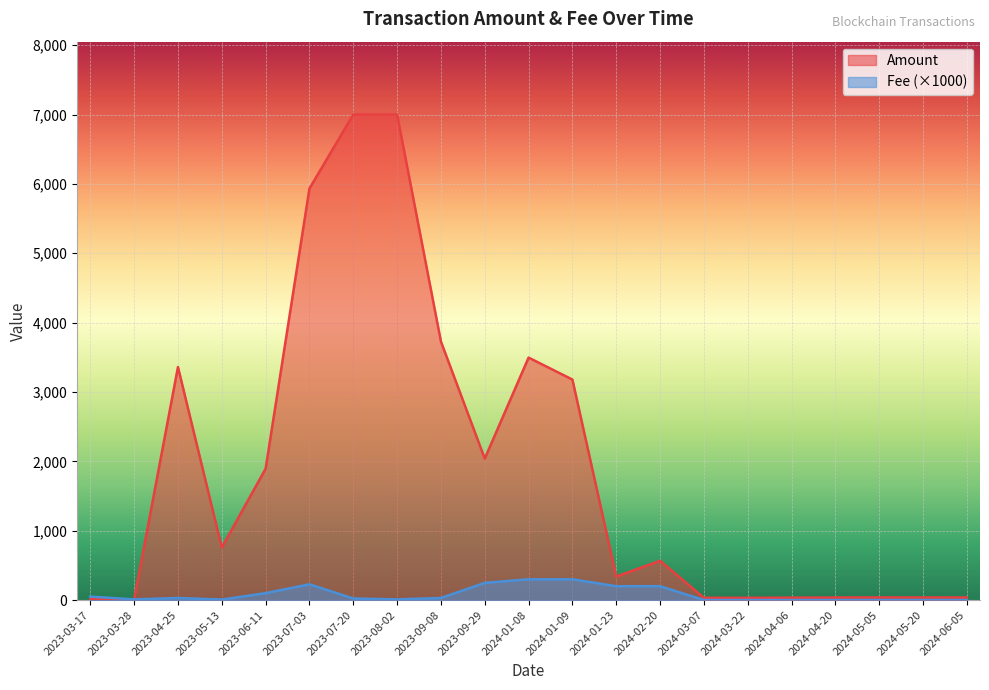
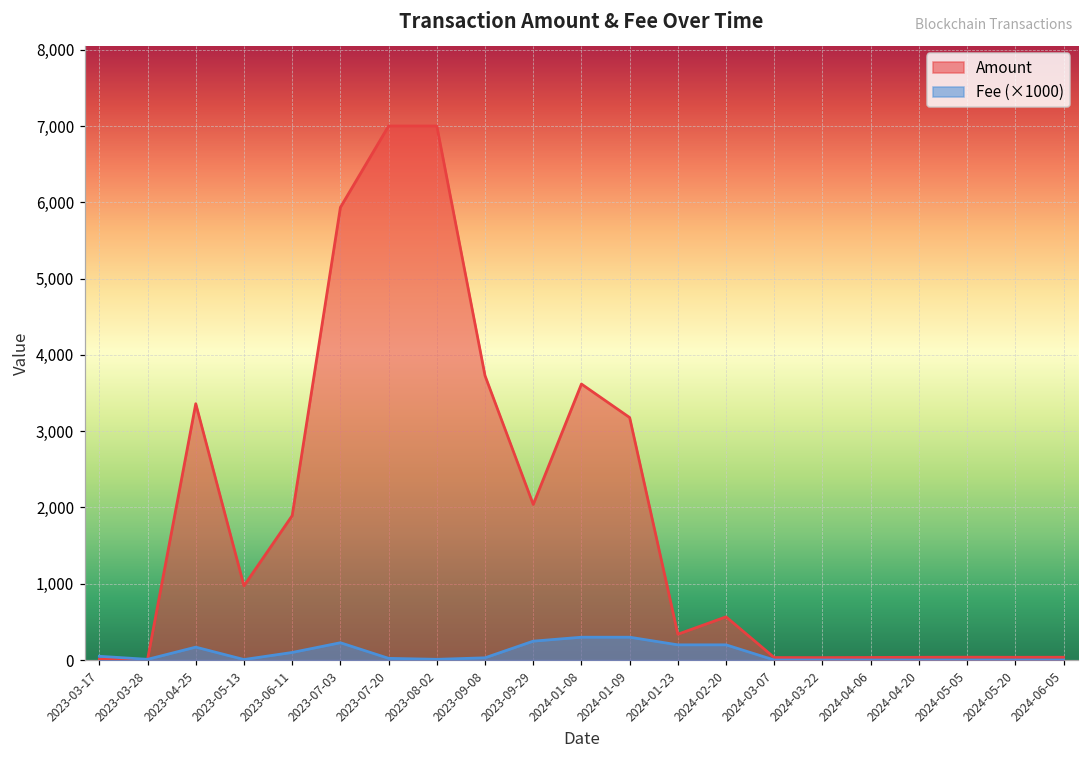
  {
    "Amount": {
      "2023-03-17": "0",
      "2023-04-25": "3,400",
-     "2023-05-13": "800",
+     "2023-05-13": "1,000",
      "2023-06-11": "1,900",
      "2023-07-03": "5,900",
      "2023-07-20": "7,000",
      "2023-08-02": "7,000",
      "2023-09-08": "3,700",
      "2023-09-29": "2,000",
-     "2024-01-08": "3,500",
+     "2024-01-08": "3,600",
      "2024-01-09": "3,200",
      "2024-01-23": "300",
      "2024-02-20": "600",
      "2024-05-05": "0"
    },
    "Fee (×1000)": {
      "2023-03-17": "100",
-     "2023-04-25": "0",
+     "2023-04-25": "200",
      "2023-05-13": "0",
      "2023-06-11": "100",
      "2023-07-03": "200",
      "2023-07-20": "0",
      "2023-08-02": "0",
      "2023-09-08": "0",
      "2023-09-29": "200",
      "2024-01-08": "300",
      "2024-01-09": "300",
      "2024-01-23": "200",
      "2024-02-20": "200",
      "2024-05-05": "0"
    }
  }
